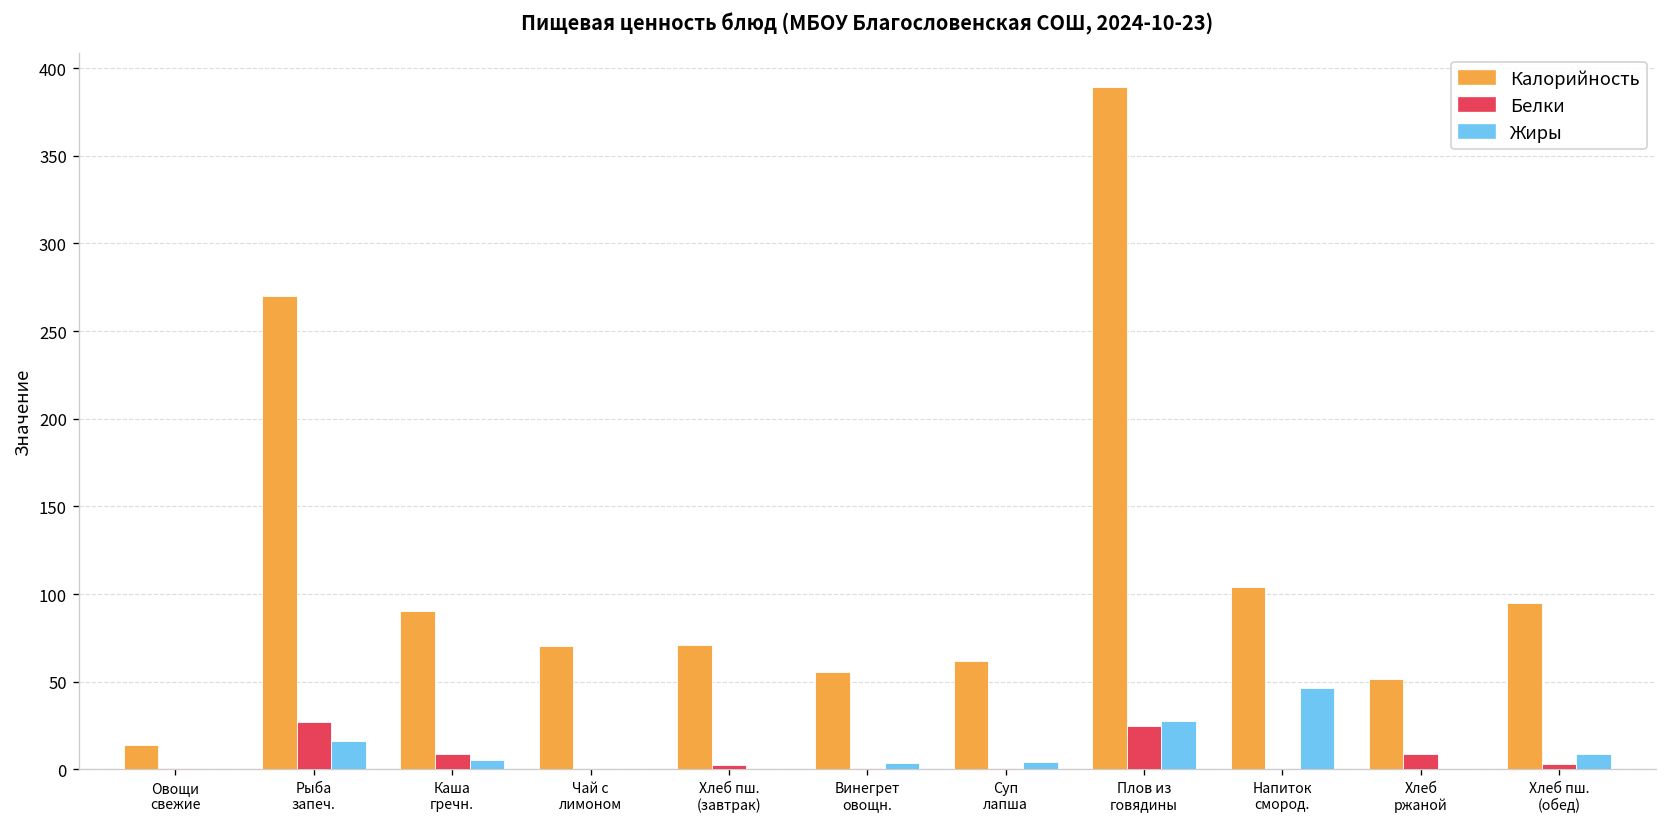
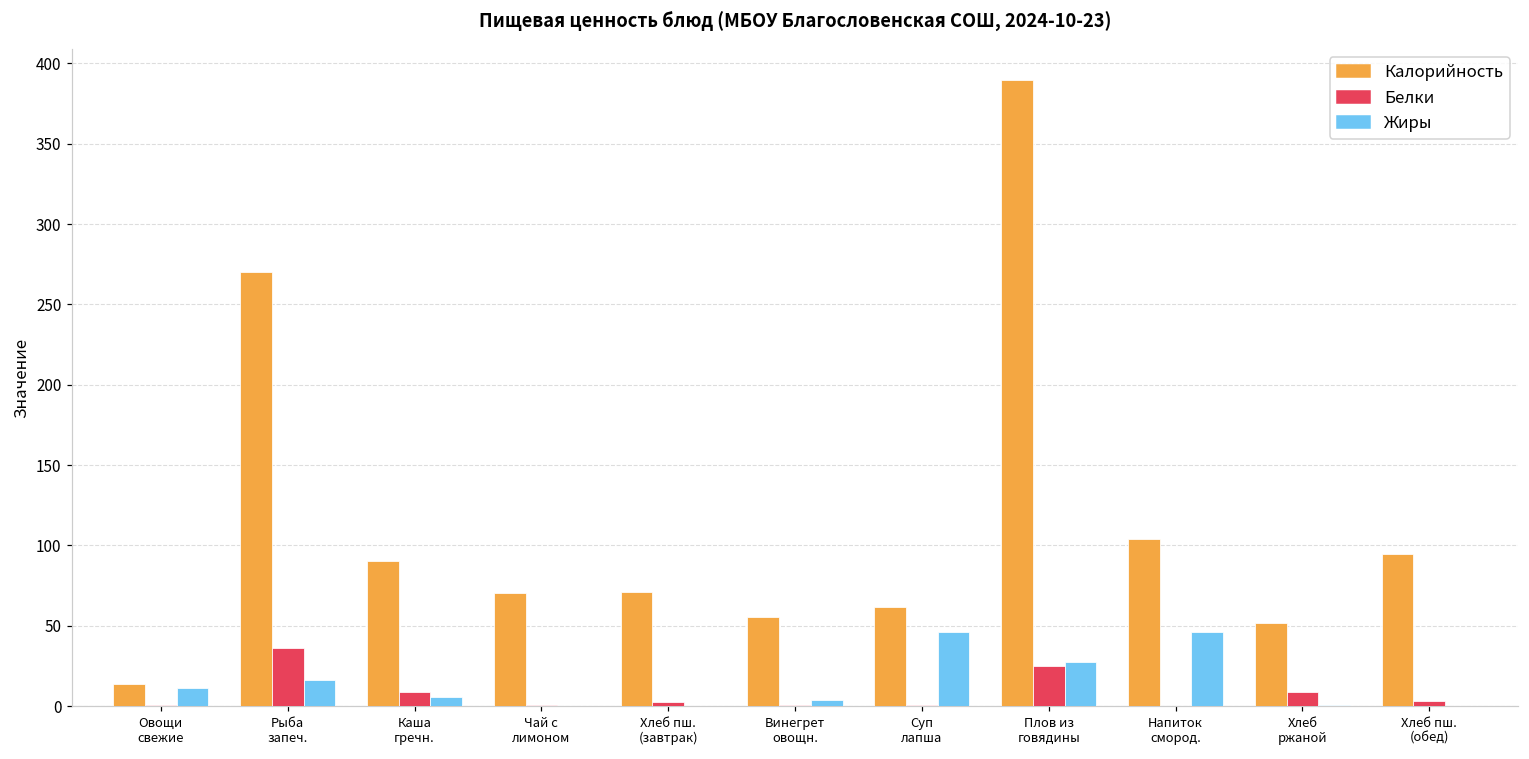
  {
    "Калорийность": {
      "Овощи свежие": 14,
      "Рыба запеч.": 270,
      "Каша гречн.": 90,
      "Чай с лимоном": 71,
      "Хлеб пш. (завтрак)": 71,
      "Винегрет овощн.": 56,
      "Суп лапша": 62,
      "Плов из говядины": 389,
      "Напиток смород.": 104,
      "Хлеб ржаной": 52,
      "Хлеб пш. (обед)": 95
    },
    "Белки": {
-     "Рыба запеч.": 27,
+     "Рыба запеч.": 36,
      "Каша гречн.": 9,
      "Хлеб пш. (завтрак)": 2,
      "Плов из говядины": 25,
      "Хлеб ржаной": 9,
      "Хлеб пш. (обед)": 3
    },
    "Жиры": {
-     "Овощи свежие": 0,
+     "Овощи свежие": 11,
      "Рыба запеч.": 16,
      "Каша гречн.": 5,
      "Чай с лимоном": 0,
      "Винегрет овощн.": 4,
-     "Суп лапша": 4,
+     "Суп лапша": 46,
      "Плов из говядины": 28,
      "Напиток смород.": 46,
-     "Хлеб пш. (обед)": 9
+     "Хлеб пш. (обед)": 0
    }
  }
